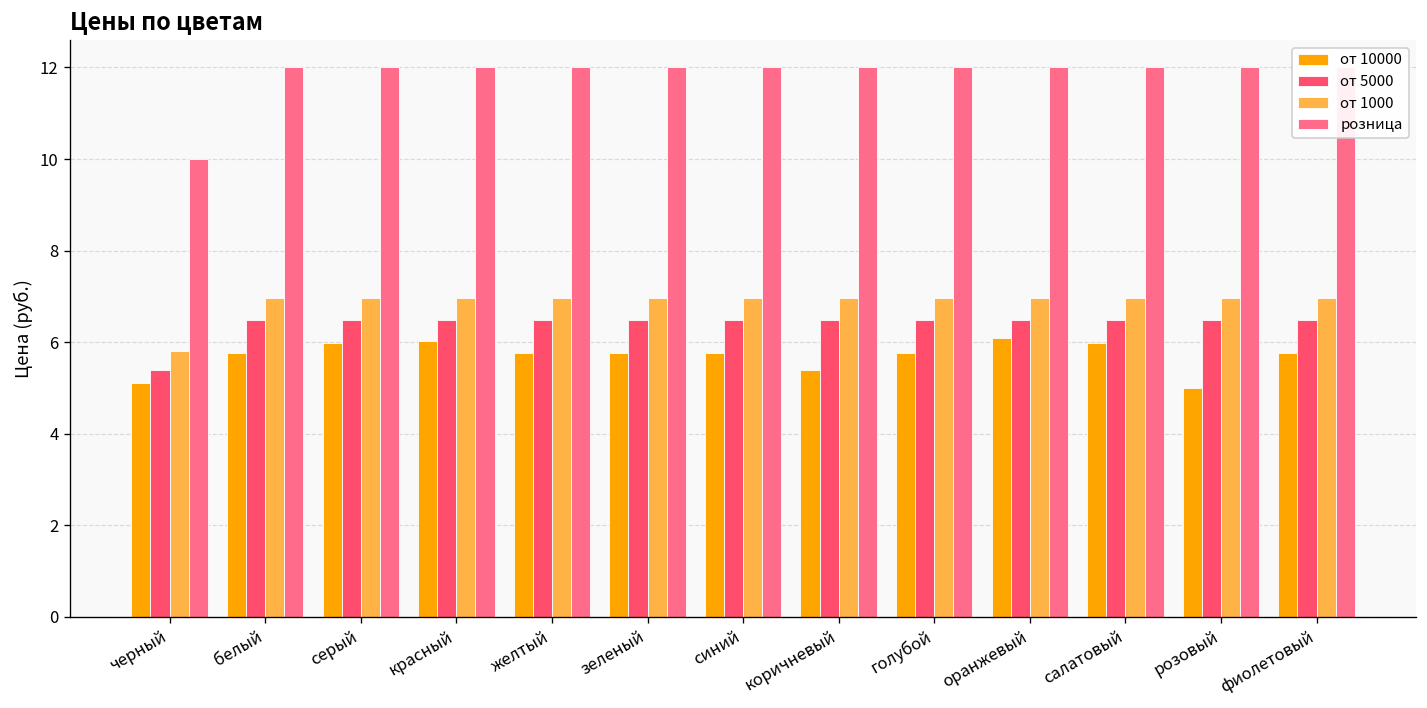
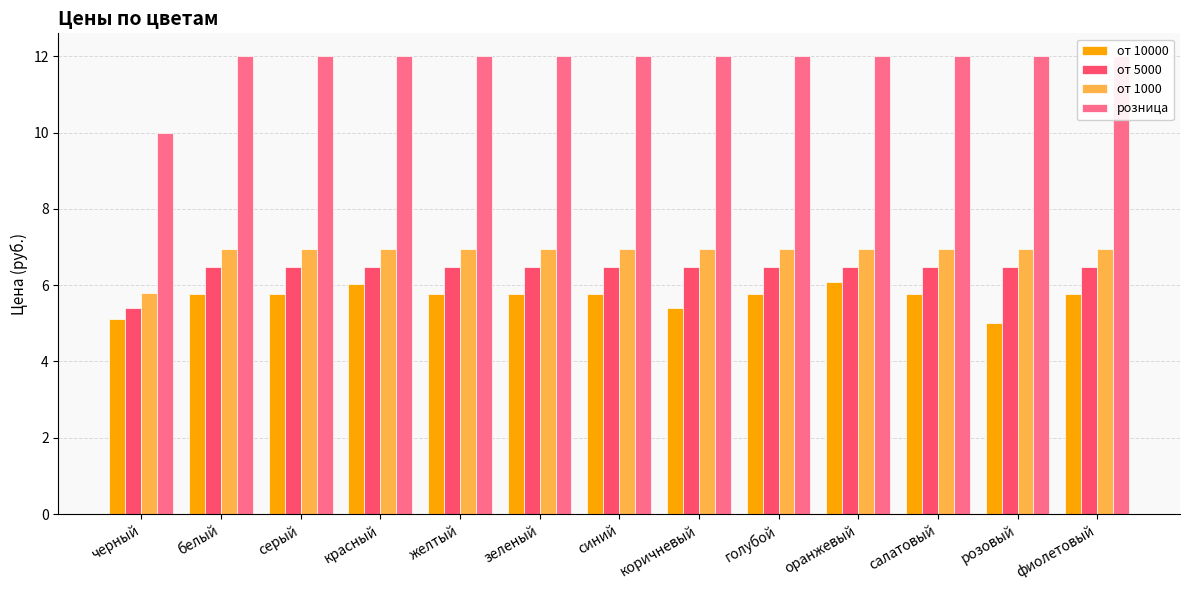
  {
    "от 10000": {
      "черный": 5.1,
      "белый": 5.8,
-     "серый": 6.0,
+     "серый": 5.8,
      "красный": 6.0,
      "желтый": 5.8,
      "зеленый": 5.8,
      "синий": 5.8,
      "коричневый": 5.4,
      "голубой": 5.8,
      "оранжевый": 6.1,
-     "салатовый": 6.0,
+     "салатовый": 5.8,
      "розовый": 5.0,
      "фиолетовый": 5.8
    },
    "от 1000": {
      "черный": 5.8,
      "белый": 7.0,
      "серый": 7.0,
      "красный": 7.0,
      "желтый": 7.0,
      "зеленый": 7.0,
      "синий": 7.0,
      "коричневый": 7.0,
      "голубой": 7.0,
      "оранжевый": 7.0,
      "салатовый": 7.0,
      "розовый": 7.0,
      "фиолетовый": 7.0
    }
  }
